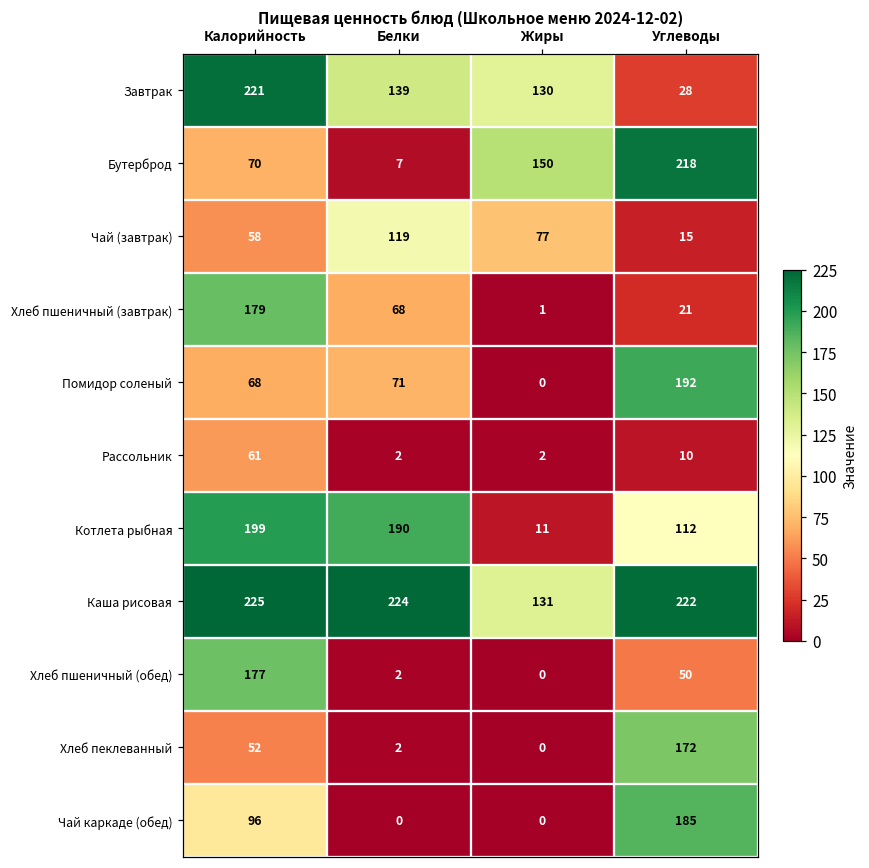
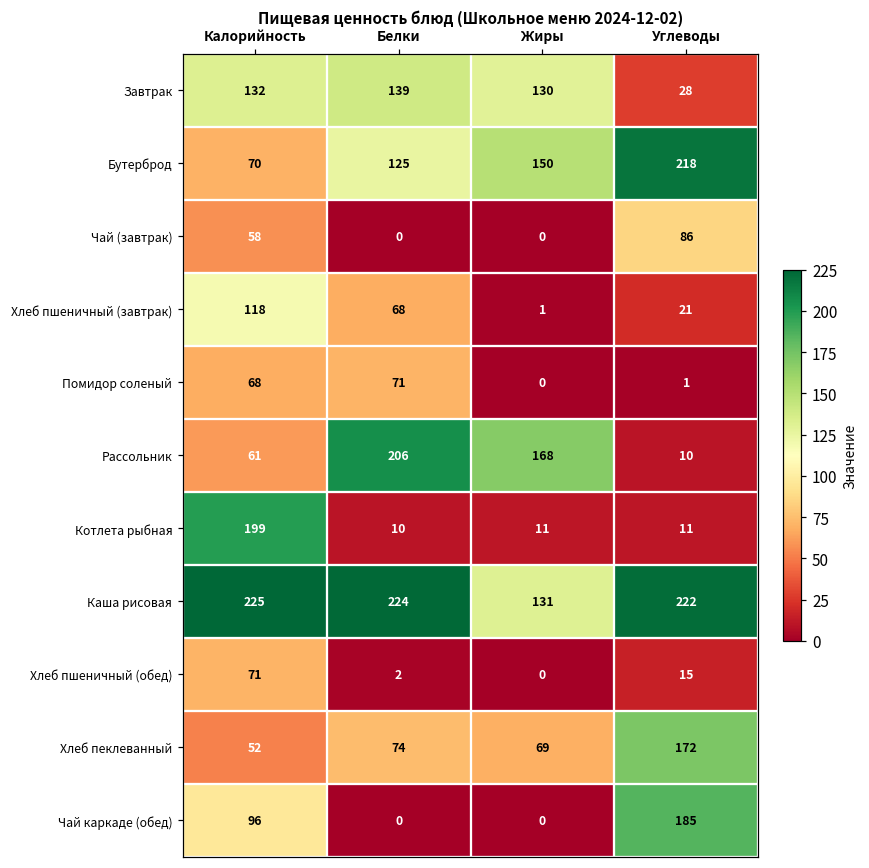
  {
    "Завтрак": {
-     "Калорийность": 221,
+     "Калорийность": 132,
      "Белки": 139,
      "Жиры": 130,
      "Углеводы": 28
    },
    "Бутерброд": {
      "Калорийность": 70,
-     "Белки": 7,
+     "Белки": 125,
      "Жиры": 150,
      "Углеводы": 218
    },
    "Чай (завтрак)": {
      "Калорийность": 58,
-     "Белки": 119,
-     "Жиры": 77,
-     "Углеводы": 15
+     "Белки": 0,
+     "Жиры": 0,
+     "Углеводы": 86
    },
    "Хлеб пшеничный (завтрак)": {
-     "Калорийность": 179,
+     "Калорийность": 118,
      "Белки": 68,
      "Жиры": 1,
      "Углеводы": 21
    },
    "Помидор соленый": {
      "Калорийность": 68,
      "Белки": 71,
      "Жиры": 0,
-     "Углеводы": 192
+     "Углеводы": 1
    },
    "Рассольник": {
      "Калорийность": 61,
-     "Белки": 2,
-     "Жиры": 2,
+     "Белки": 206,
+     "Жиры": 168,
      "Углеводы": 10
    },
    "Котлета рыбная": {
      "Калорийность": 199,
-     "Белки": 190,
+     "Белки": 10,
      "Жиры": 11,
-     "Углеводы": 112
+     "Углеводы": 11
    },
    "Каша рисовая": {
      "Калорийность": 225,
      "Белки": 224,
      "Жиры": 131,
      "Углеводы": 222
    },
    "Хлеб пшеничный (обед)": {
-     "Калорийность": 177,
+     "Калорийность": 71,
      "Белки": 2,
      "Жиры": 0,
-     "Углеводы": 50
+     "Углеводы": 15
    },
    "Хлеб пеклеванный": {
      "Калорийность": 52,
-     "Белки": 2,
-     "Жиры": 0,
+     "Белки": 74,
+     "Жиры": 69,
      "Углеводы": 172
    },
    "Чай каркаде (обед)": {
      "Калорийность": 96,
      "Белки": 0,
      "Жиры": 0,
      "Углеводы": 185
    }
  }
